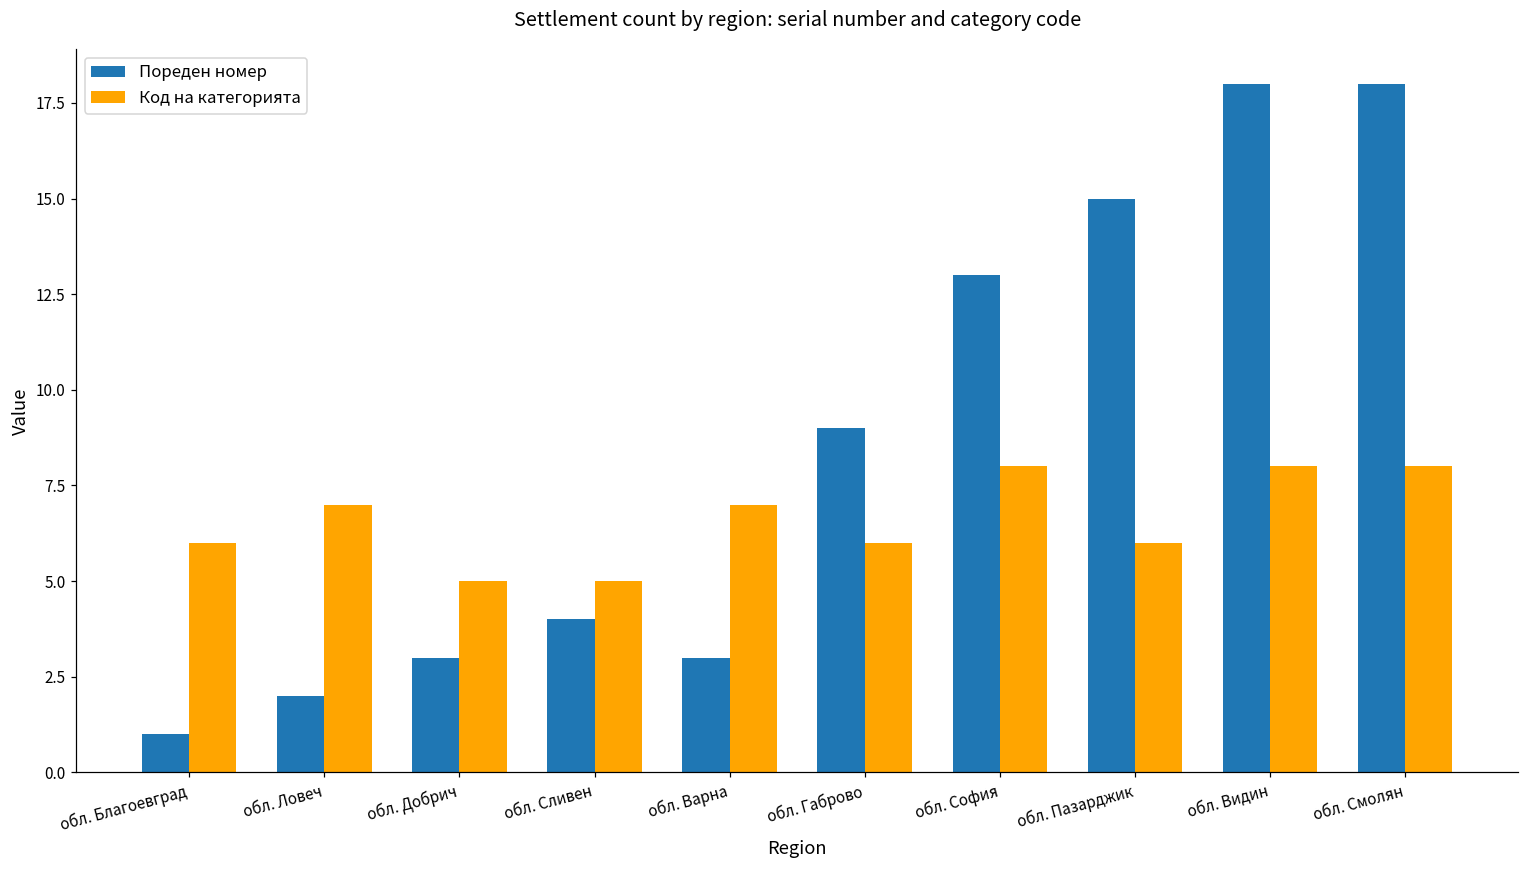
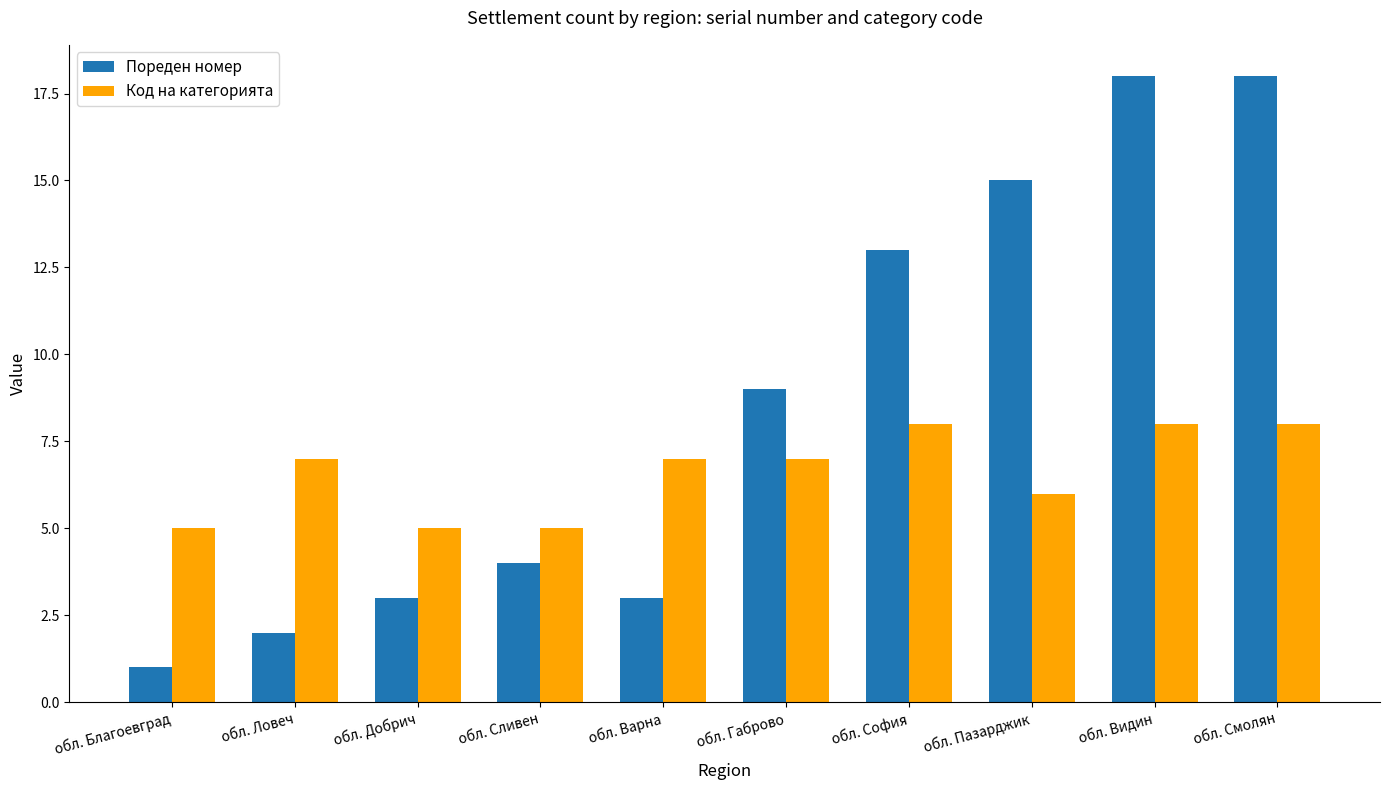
  {
    "Пореден номер": {
      "обл. Благоевград": 1,
      "обл. Ловеч": 2,
      "обл. Добрич": 3,
      "обл. Сливен": 4,
      "обл. Варна": 3,
      "обл. Габрово": 9,
      "обл. София": 13,
      "обл. Пазарджик": 15,
      "обл. Видин": 18,
      "обл. Смолян": 18
    },
    "Код на категорията": {
-     "обл. Благоевград": 6,
+     "обл. Благоевград": 5,
      "обл. Ловеч": 7,
      "обл. Добрич": 5,
      "обл. Сливен": 5,
      "обл. Варна": 7,
-     "обл. Габрово": 6,
+     "обл. Габрово": 7,
      "обл. София": 8,
      "обл. Пазарджик": 6,
      "обл. Видин": 8,
      "обл. Смолян": 8
    }
  }
